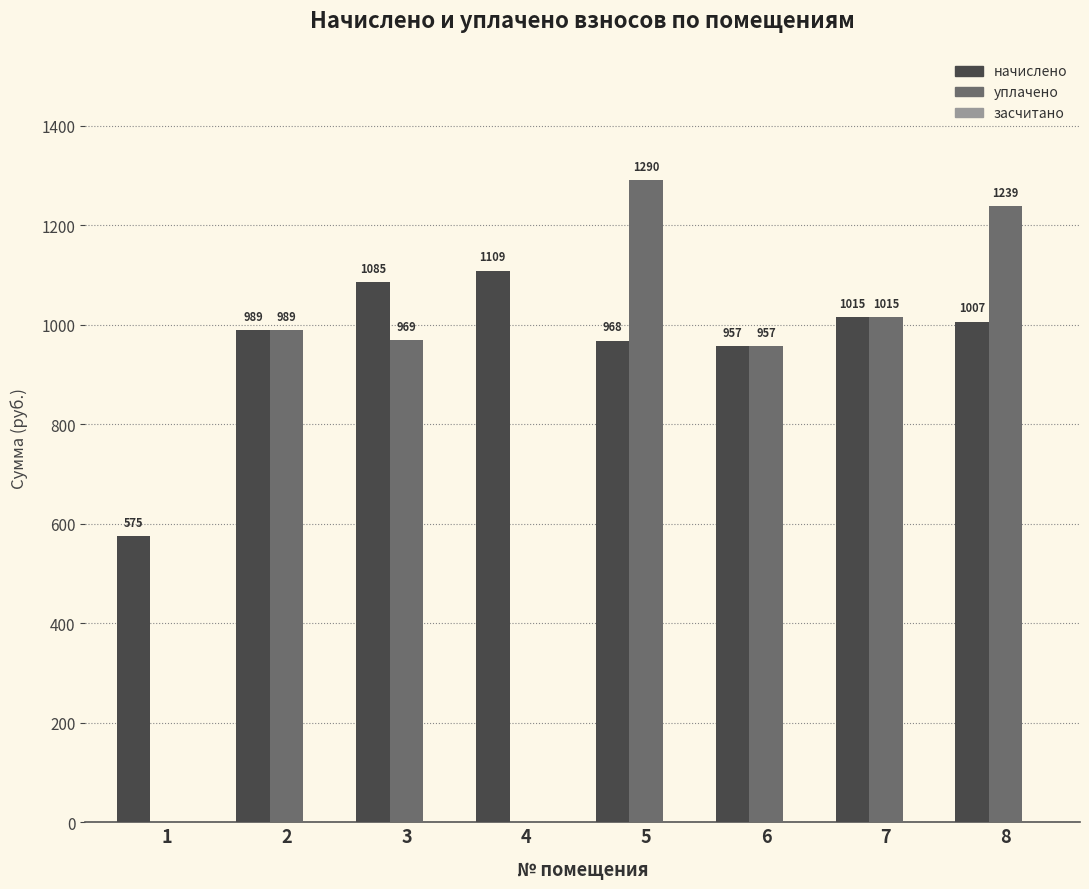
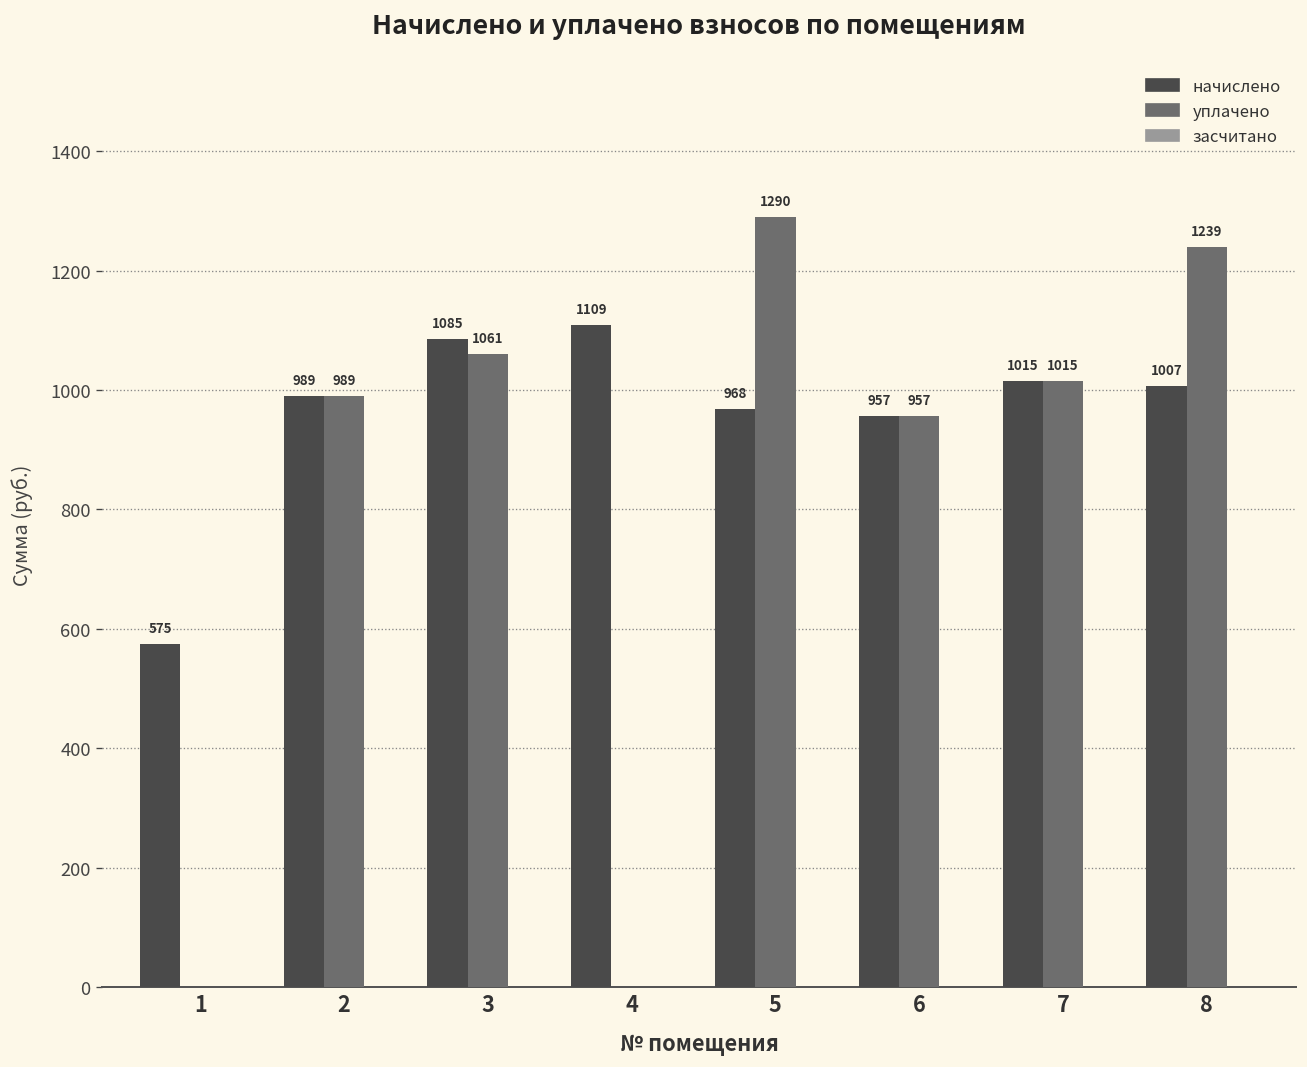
  {
    "начислено": {
      "1": 575,
      "2": 989,
      "3": 1085,
      "4": 1109,
      "5": 968,
      "6": 957,
      "7": 1015,
      "8": 1007
    },
    "уплачено": {
      "2": 989,
-     "3": 969,
+     "3": 1061,
      "5": 1290,
      "6": 957,
      "7": 1015,
      "8": 1239
    },
    "засчитано": {
      "1": 0,
      "2": 0,
      "3": 0,
      "4": 0,
      "5": 0,
      "6": 0,
      "7": 0,
      "8": 0
    }
  }
